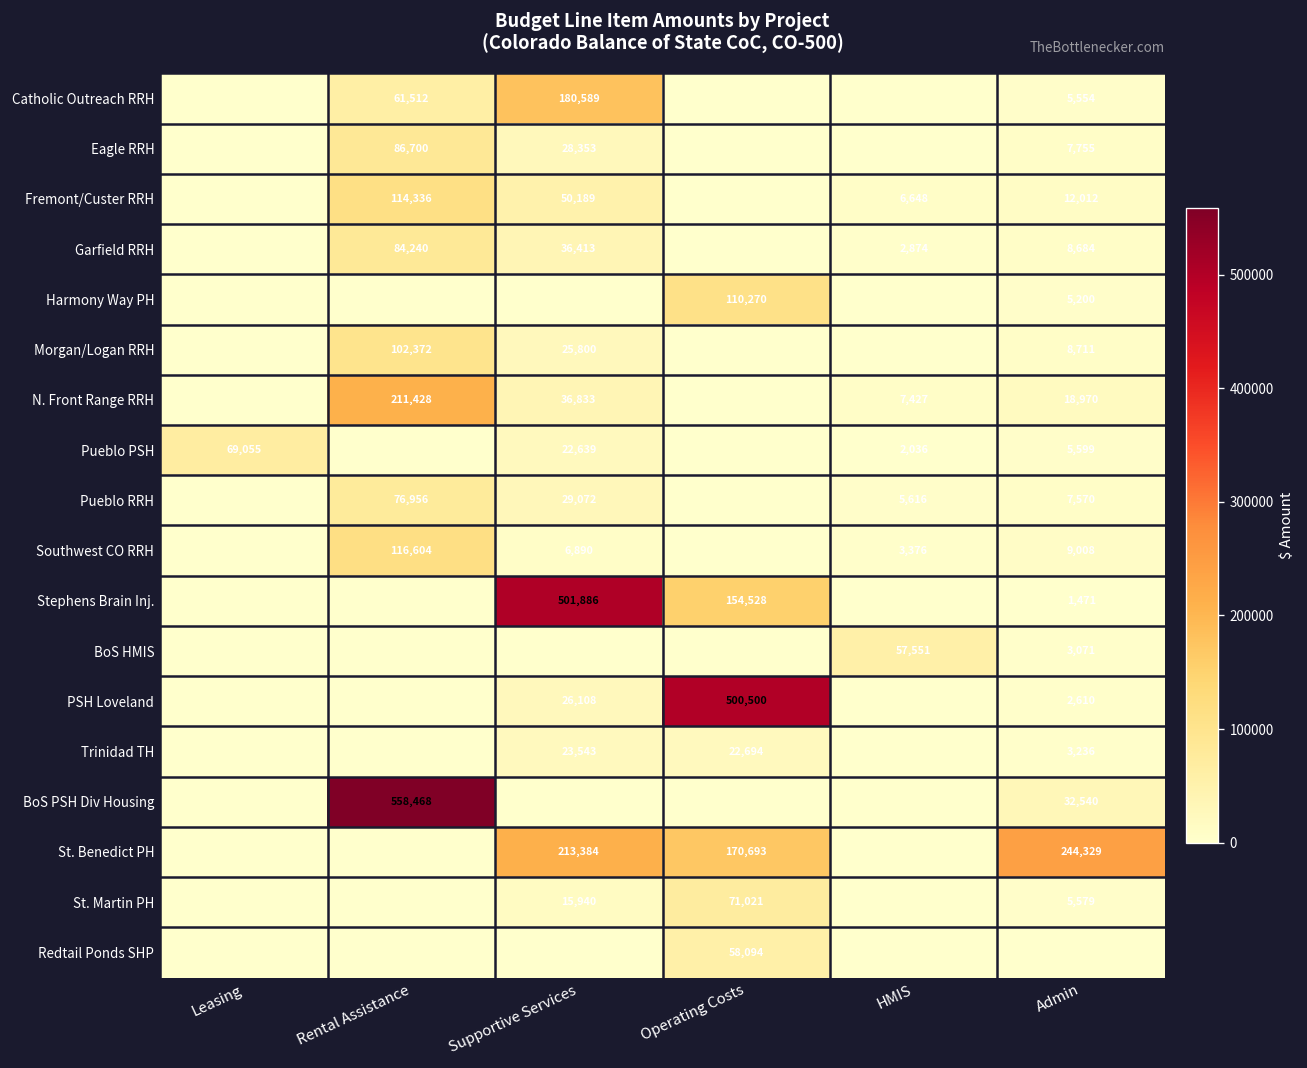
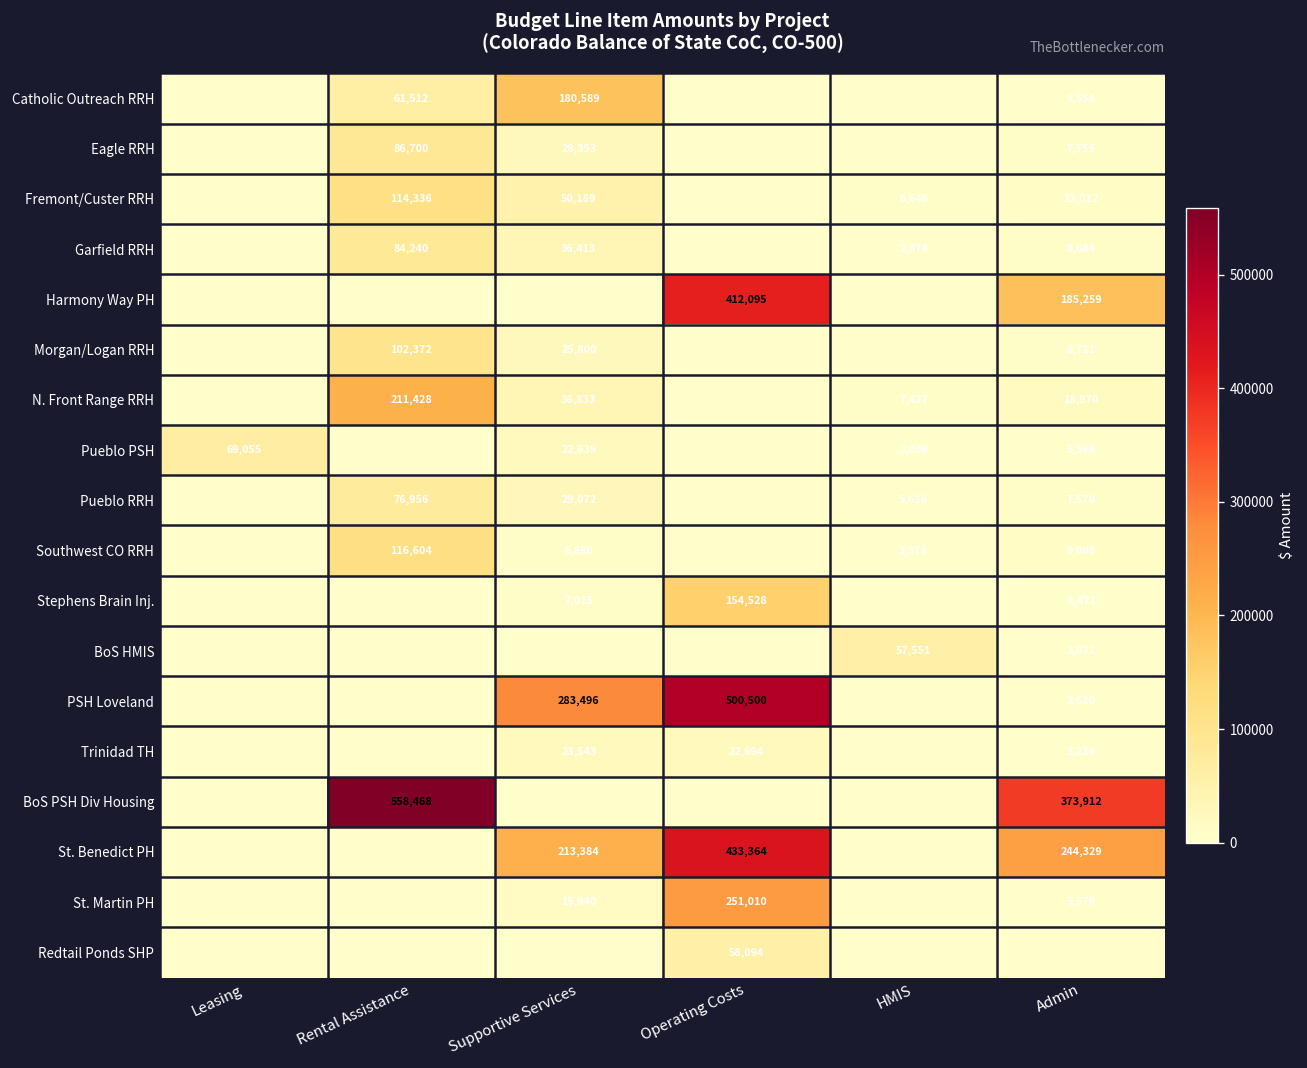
  {
    "Catholic Outreach RRH": {
      "Rental Assistance": "61,512",
      "Supportive Services": "180,589",
      "Admin": "5,554"
    },
    "Eagle RRH": {
      "Rental Assistance": "86,700",
      "Supportive Services": "28,353",
      "Admin": "7,755"
    },
    "Fremont/Custer RRH": {
      "Rental Assistance": "114,336",
      "Supportive Services": "50,189",
      "HMIS": "6,648",
      "Admin": "12,012"
    },
    "Garfield RRH": {
      "Rental Assistance": "84,240",
      "Supportive Services": "36,413",
      "HMIS": "2,874",
      "Admin": "8,684"
    },
    "Harmony Way PH": {
-     "Operating Costs": "110,270",
-     "Admin": "5,200"
+     "Operating Costs": "412,095",
+     "Admin": "185,259"
    },
    "Morgan/Logan RRH": {
      "Rental Assistance": "102,372",
      "Supportive Services": "25,800",
      "Admin": "8,711"
    },
    "N. Front Range RRH": {
      "Rental Assistance": "211,428",
      "Supportive Services": "36,833",
      "HMIS": "7,427",
      "Admin": "18,970"
    },
    "Pueblo PSH": {
      "Leasing": "69,055",
      "Supportive Services": "22,639",
      "HMIS": "2,036",
      "Admin": "5,599"
    },
    "Pueblo RRH": {
      "Rental Assistance": "76,956",
      "Supportive Services": "29,072",
      "HMIS": "5,616",
      "Admin": "7,570"
    },
    "Southwest CO RRH": {
      "Rental Assistance": "116,604",
      "Supportive Services": "6,890",
      "HMIS": "3,376",
      "Admin": "9,008"
    },
    "Stephens Brain Inj.": {
-     "Supportive Services": "501,886",
+     "Supportive Services": "7,015",
      "Operating Costs": "154,528",
      "Admin": "1,471"
    },
    "BoS HMIS": {
      "HMIS": "57,551",
      "Admin": "3,071"
    },
    "PSH Loveland": {
-     "Supportive Services": "26,108",
+     "Supportive Services": "283,496",
      "Operating Costs": "500,500",
      "Admin": "2,610"
    },
    "Trinidad TH": {
      "Supportive Services": "23,543",
      "Operating Costs": "22,694",
      "Admin": "3,236"
    },
    "BoS PSH Div Housing": {
      "Rental Assistance": "558,468",
-     "Admin": "32,540"
+     "Admin": "373,912"
    },
    "St. Benedict PH": {
      "Supportive Services": "213,384",
-     "Operating Costs": "170,693",
+     "Operating Costs": "433,364",
      "Admin": "244,329"
    },
    "St. Martin PH": {
      "Supportive Services": "15,940",
-     "Operating Costs": "71,021",
+     "Operating Costs": "251,010",
      "Admin": "5,579"
    },
    "Redtail Ponds SHP": {
      "Operating Costs": "58,094"
    }
  }
